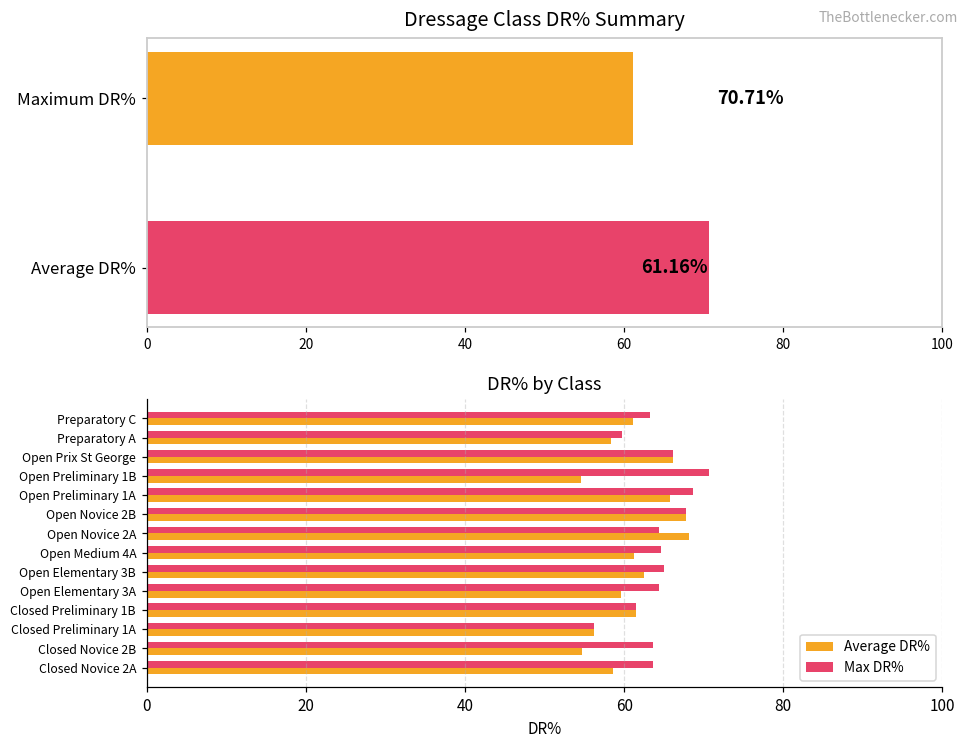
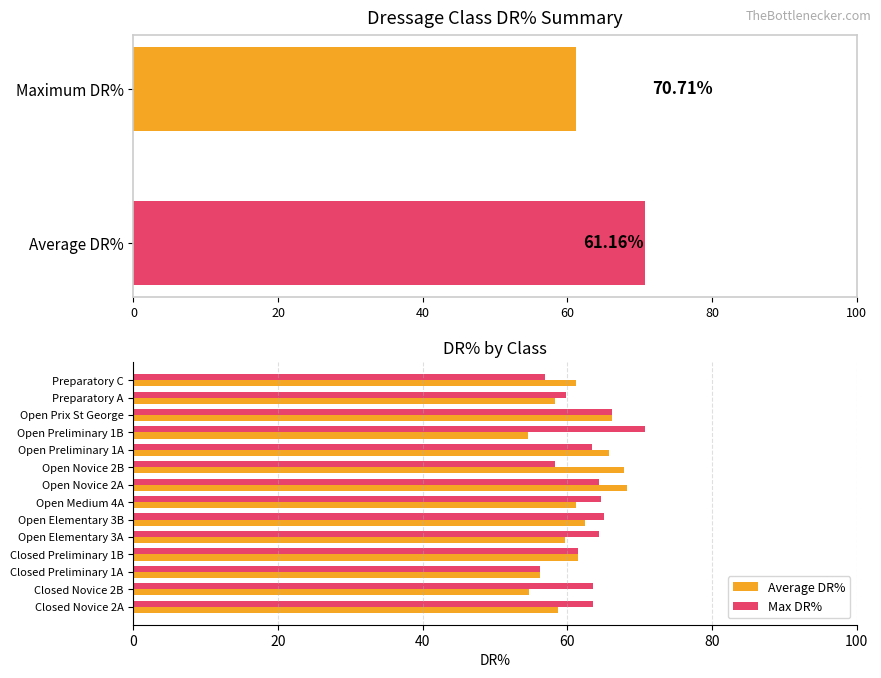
  {
    "Dressage Class DR% Summary": {
      "Maximum DR%": 61
    },
    "DR% by Class": {
      "Average DR%": {
        "Preparatory C": 61,
        "Preparatory A": 58,
        "Open Prix St George": 66,
        "Open Preliminary 1B": 55,
        "Open Preliminary 1A": 66,
        "Open Novice 2B": 68,
        "Open Novice 2A": 68,
        "Open Medium 4A": 61,
        "Open Elementary 3B": 62,
        "Open Elementary 3A": 60,
        "Closed Preliminary 1B": 61,
        "Closed Preliminary 1A": 56,
        "Closed Novice 2B": 55,
        "Closed Novice 2A": 59
      },
      "Max DR%": {
-       "Preparatory C": 63,
+       "Preparatory C": 57,
        "Preparatory A": 60,
        "Open Prix St George": 66,
        "Open Preliminary 1B": 71,
-       "Open Preliminary 1A": 69,
-       "Open Novice 2B": 68,
+       "Open Preliminary 1A": 63,
+       "Open Novice 2B": 58,
        "Open Novice 2A": 64,
        "Open Medium 4A": 65,
        "Open Elementary 3B": 65,
        "Open Elementary 3A": 64,
        "Closed Preliminary 1B": 61,
        "Closed Preliminary 1A": 56,
        "Closed Novice 2B": 64,
        "Closed Novice 2A": 64
      }
    }
  }
